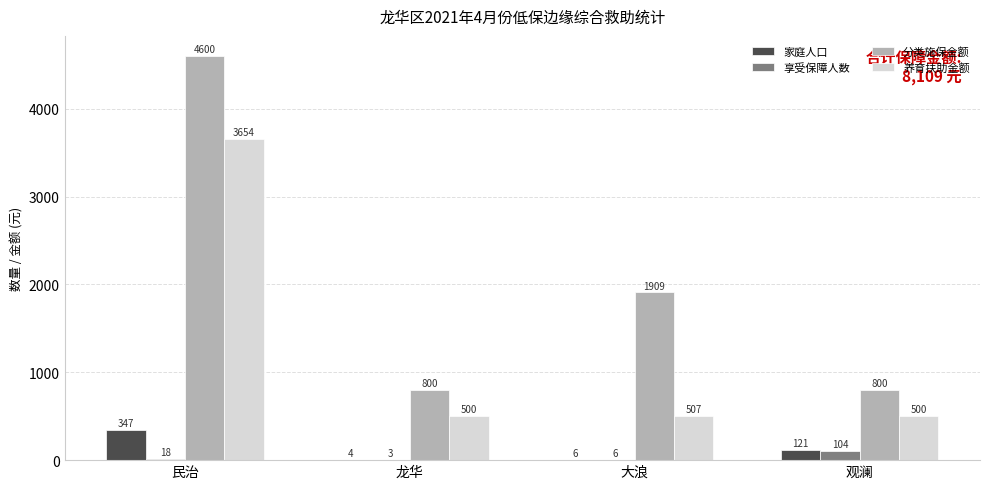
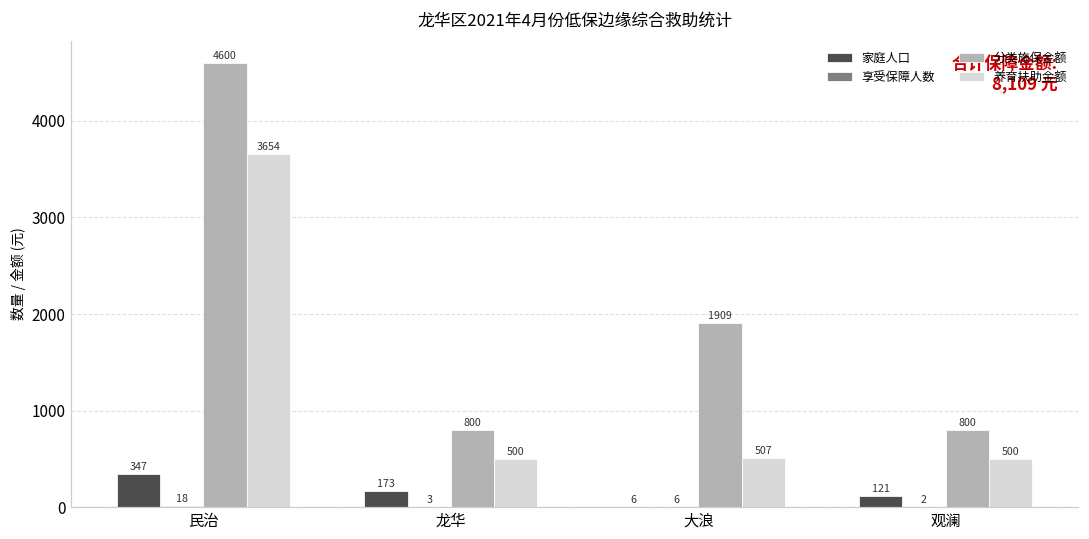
  {
    "家庭人口": {
      "民治": 347,
-     "龙华": 4,
+     "龙华": 173,
      "大浪": 6,
      "观澜": 121
    },
    "享受保障人数": {
      "民治": 18,
      "龙华": 3,
      "大浪": 6,
-     "观澜": 104
+     "观澜": 2
    },
    "分类施保金额": {
      "民治": 4600,
      "龙华": 800,
      "大浪": 1909,
      "观澜": 800
    },
    "养育扶助金额": {
      "民治": 3654,
      "龙华": 500,
      "大浪": 507,
      "观澜": 500
    }
  }
